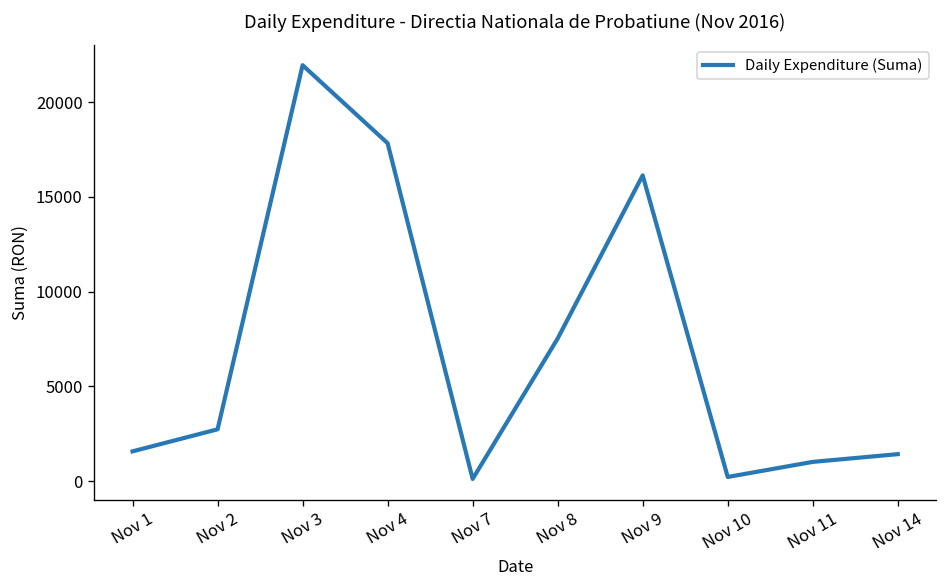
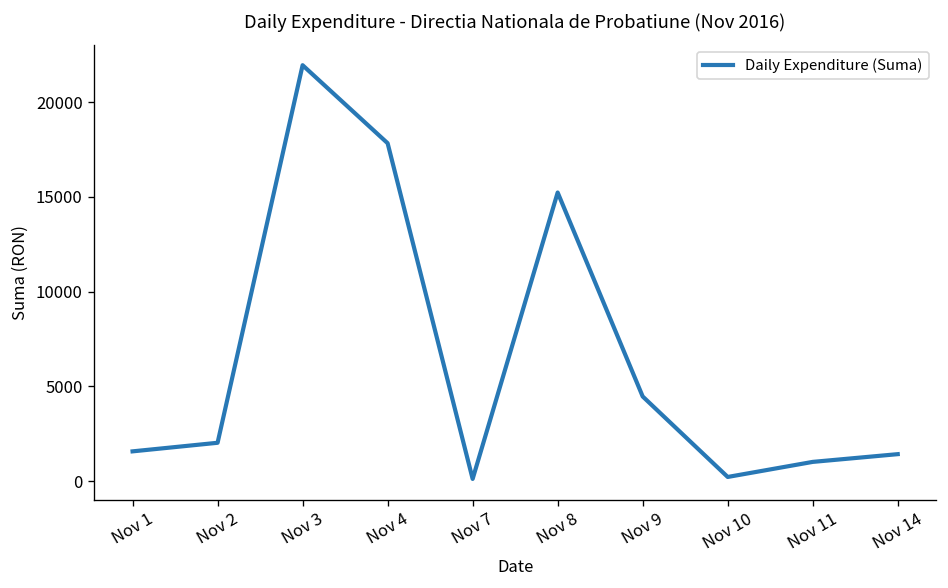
  {
    "Nov 1": 1600,
-   "Nov 2": 2700,
+   "Nov 2": 2000,
    "Nov 3": 21900,
    "Nov 4": 17800,
    "Nov 7": 100,
-   "Nov 8": 7500,
-   "Nov 9": 16100,
+   "Nov 8": 15200,
+   "Nov 9": 4500,
    "Nov 10": 200,
    "Nov 11": 1000,
    "Nov 14": 1400
  }
